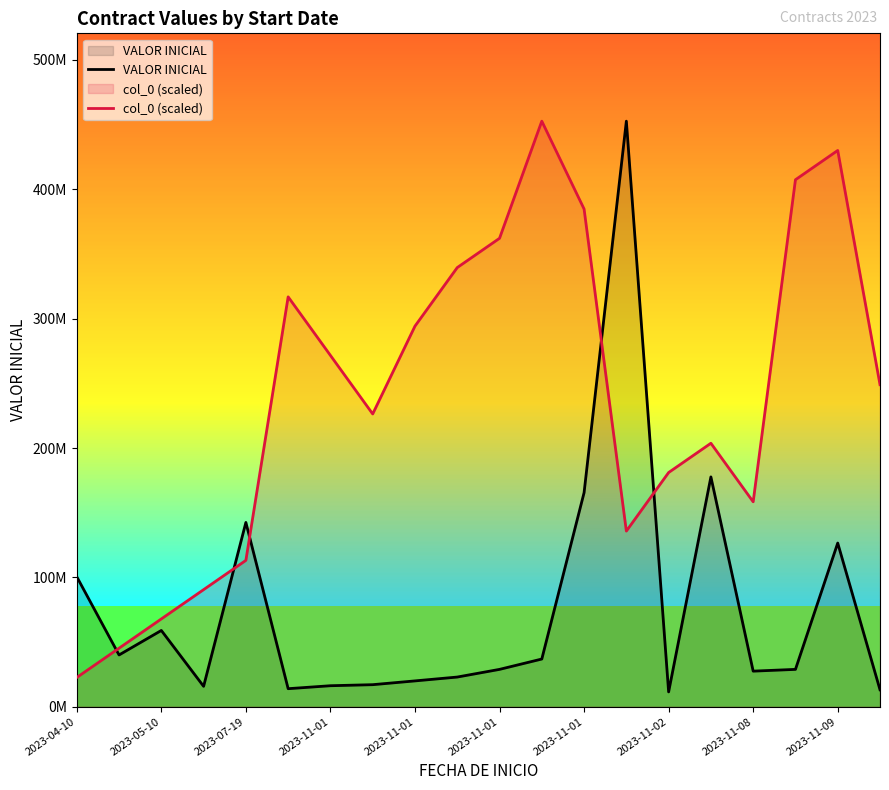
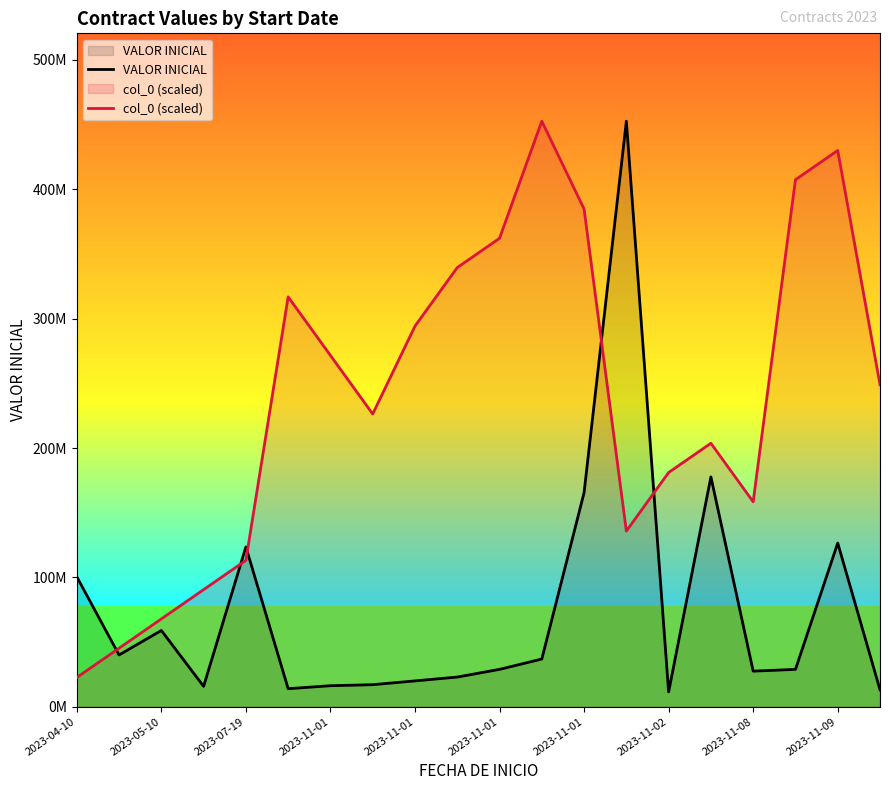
  {
    "VALOR INICIAL": {
      "2023-04-10": 101000000,
-     "2023-07-19": 142000000,
+     "2023-07-19": 124000000,
      "2023-11-08": 28000000
    },
    "col_0 (scaled)": {
      "2023-04-10": 23000000,
      "2023-07-19": 113000000,
      "2023-11-08": 158000000
    }
  }
